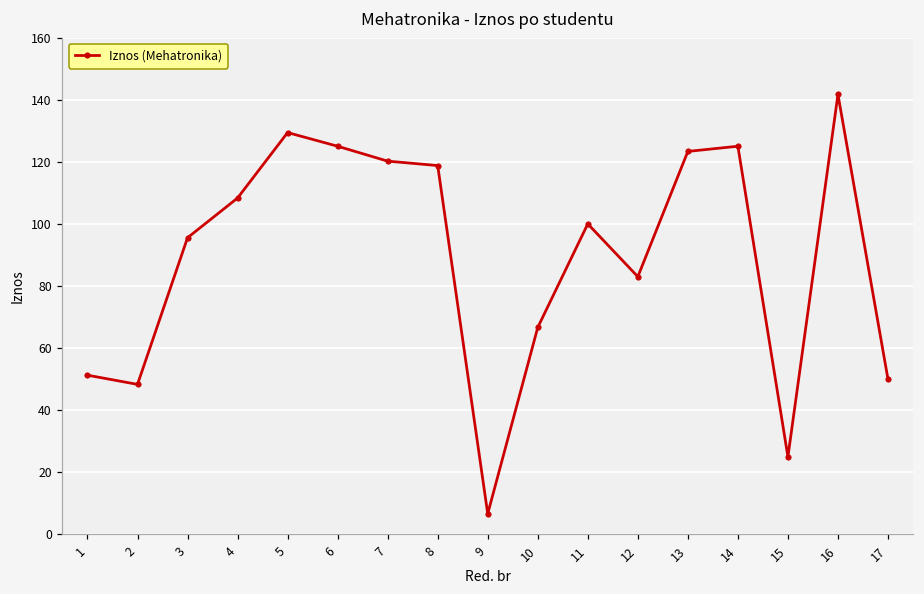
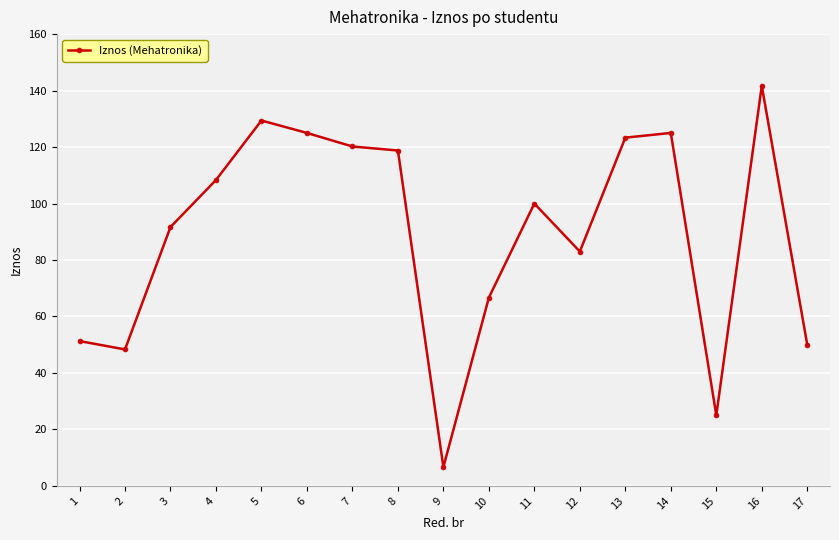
  {
    "1": 51,
    "2": 48,
-   "3": 96,
+   "3": 92,
    "4": 108,
    "5": 129,
    "6": 125,
    "7": 120,
    "8": 119,
    "9": 7,
    "10": 67,
    "11": 100,
    "12": 83,
    "13": 123,
    "14": 125,
    "15": 25,
    "16": 142,
    "17": 50
  }
